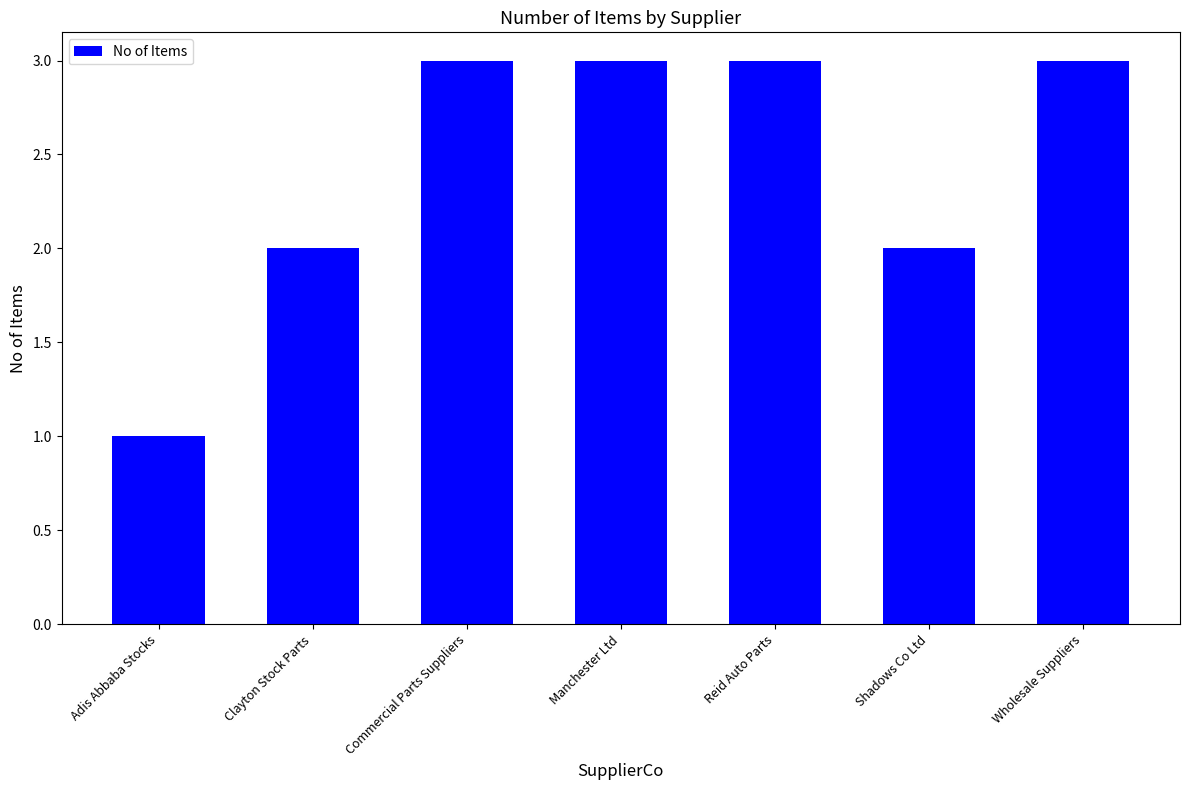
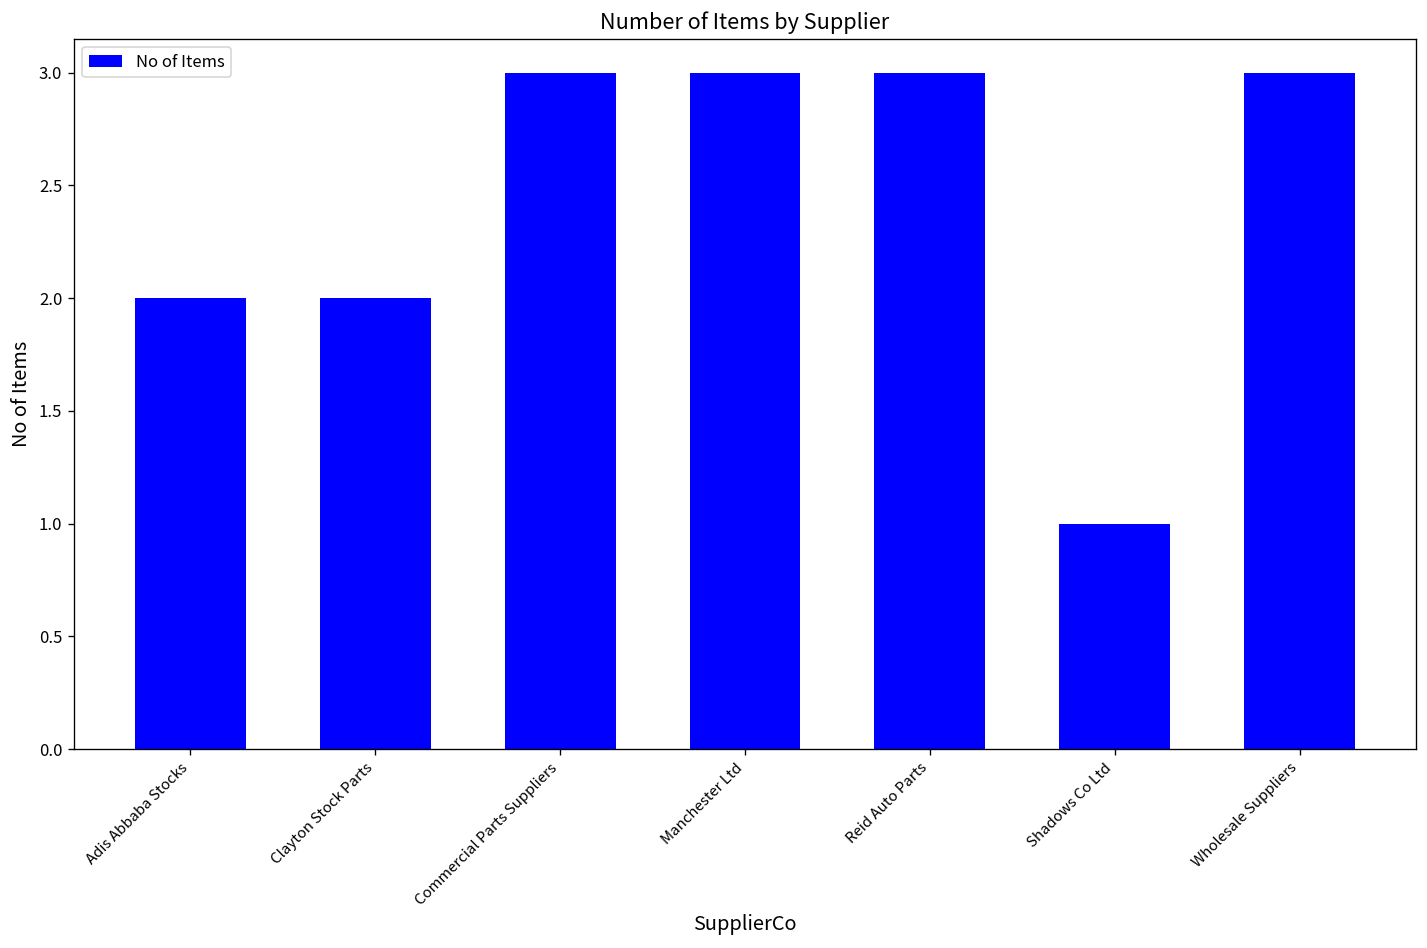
  {
-   "Adis Abbaba Stocks": 1,
+   "Adis Abbaba Stocks": 2,
    "Clayton Stock Parts": 2,
    "Commercial Parts Suppliers": 3,
    "Manchester Ltd": 3,
    "Reid Auto Parts": 3,
-   "Shadows Co Ltd": 2,
+   "Shadows Co Ltd": 1,
    "Wholesale Suppliers": 3
  }
